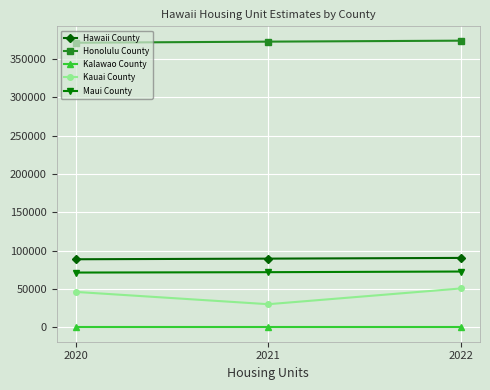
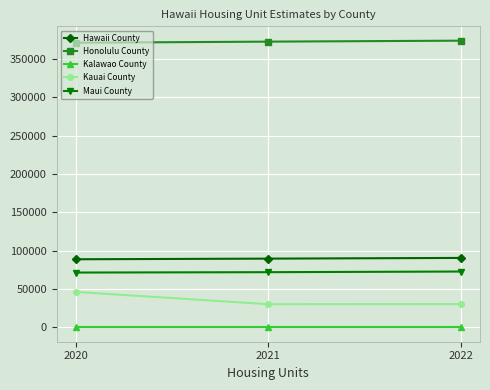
  {
    "Kalawao County": {
      "2020": 0,
      "2021": 0,
      "2022": 0
    },
    "Kauai County": {
      "2020": 50000,
      "2021": 30000,
-     "2022": 50000
+     "2022": 30000
    }
  }
